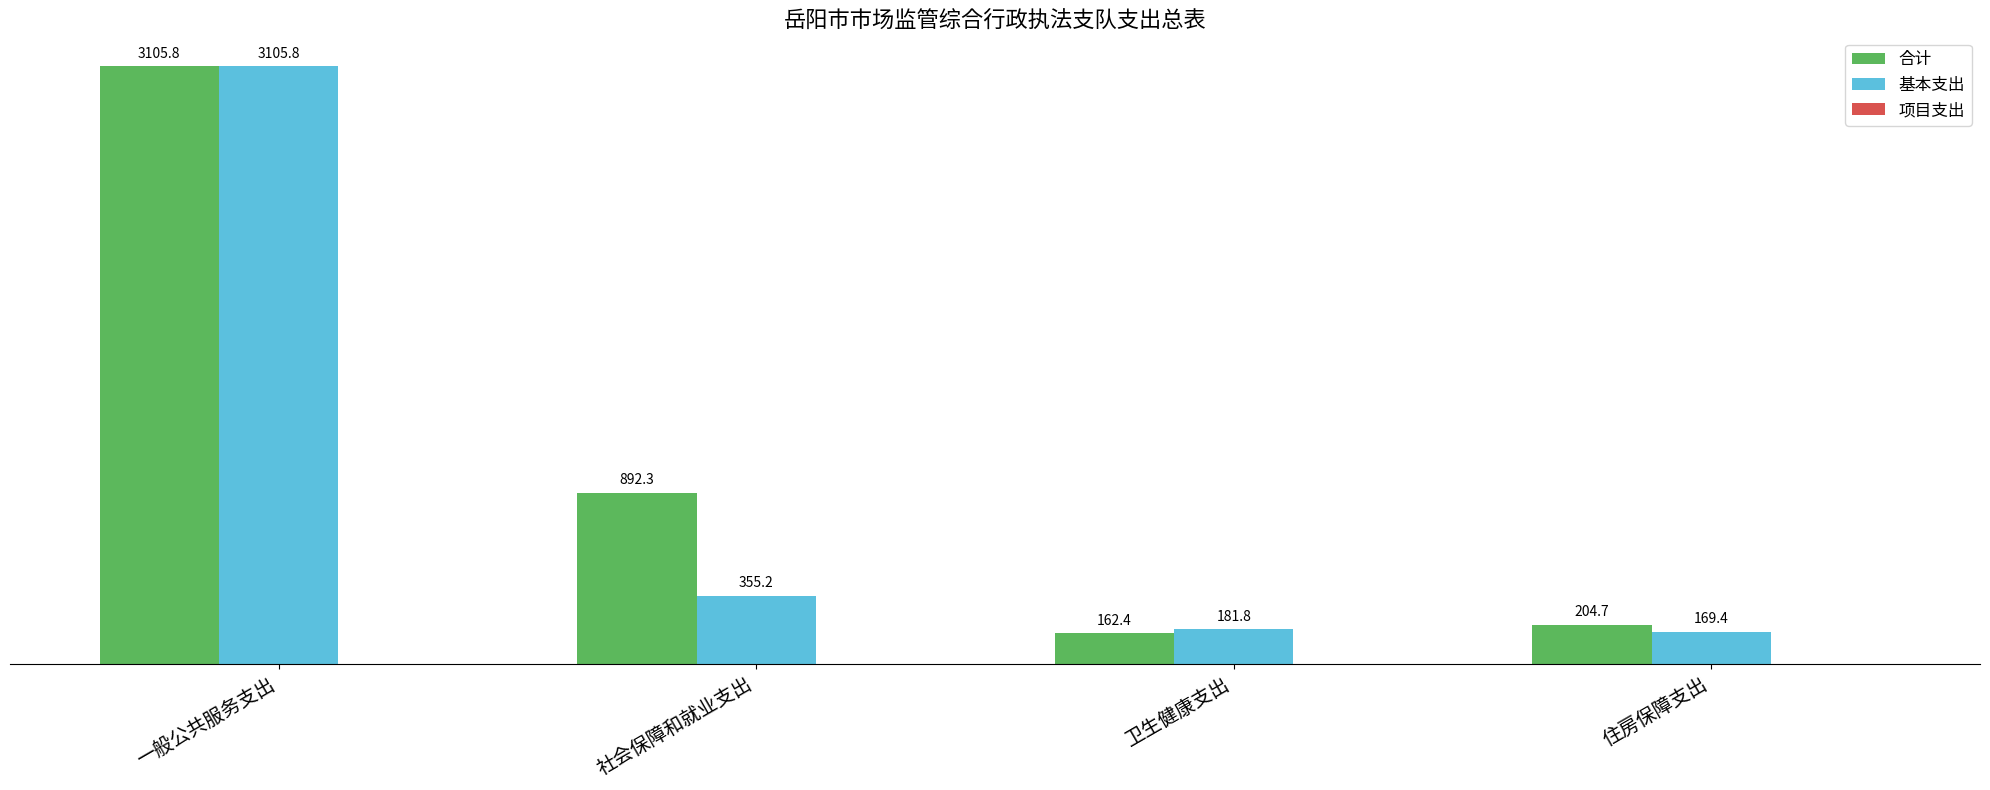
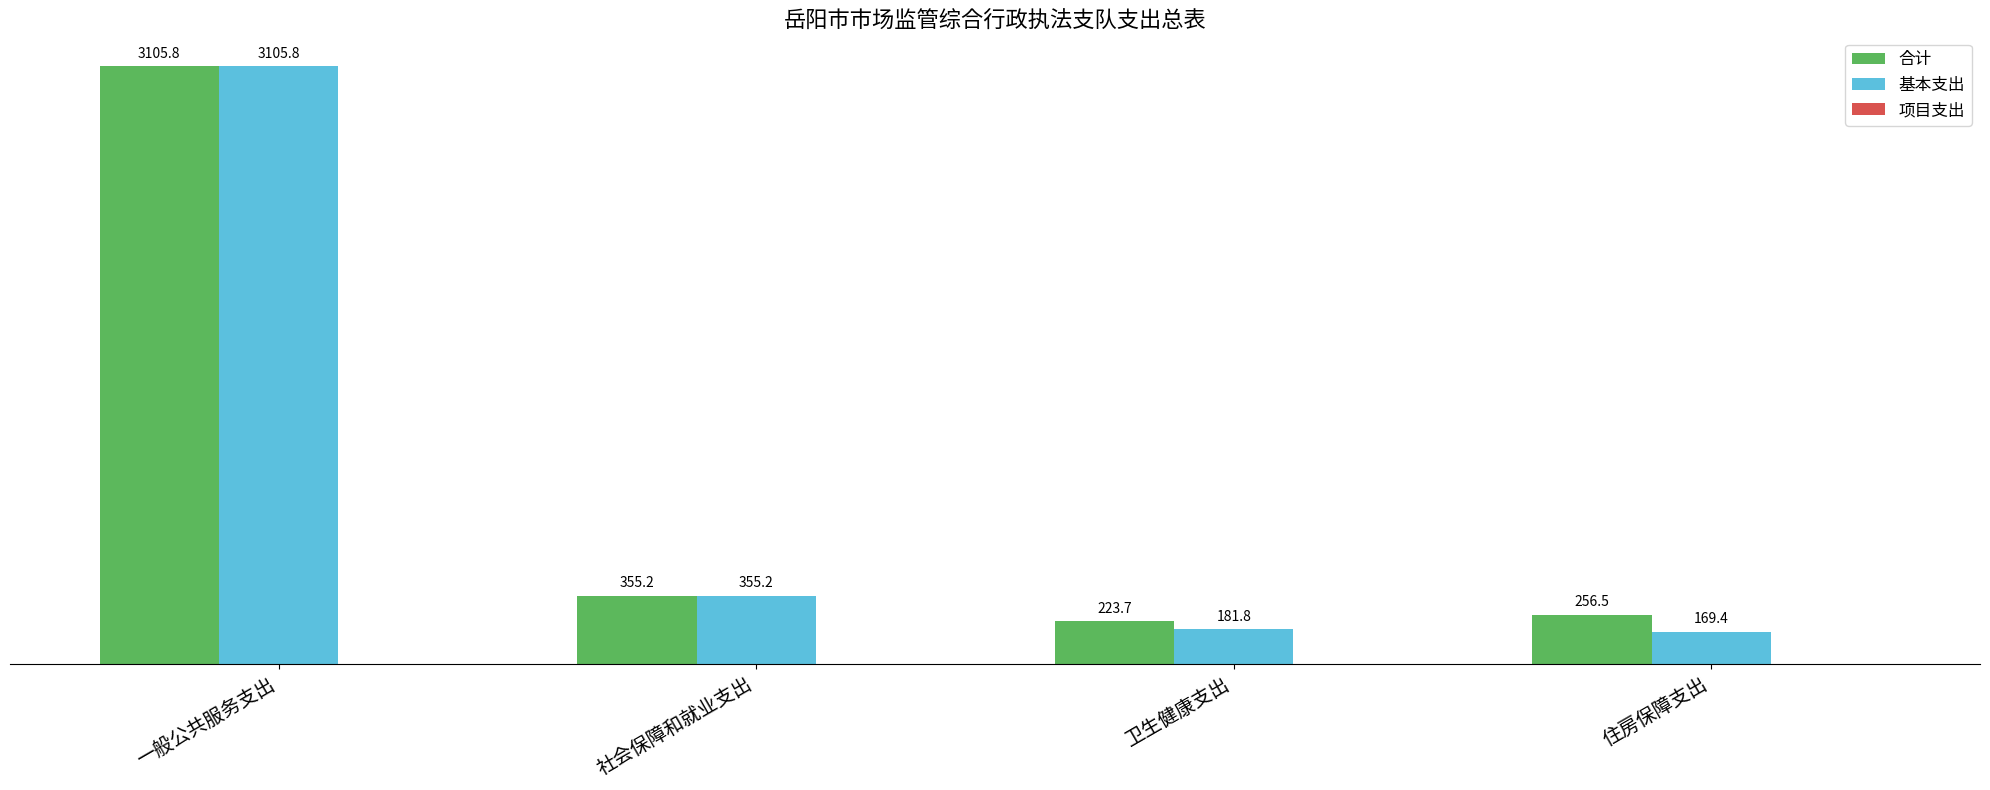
  {
    "合计": {
      "一般公共服务支出": 3105.8,
-     "社会保障和就业支出": 892.3,
-     "卫生健康支出": 162.4,
-     "住房保障支出": 204.7
+     "社会保障和就业支出": 355.2,
+     "卫生健康支出": 223.7,
+     "住房保障支出": 256.5
    },
    "基本支出": {
      "一般公共服务支出": 3105.8,
      "社会保障和就业支出": 355.2,
      "卫生健康支出": 181.8,
      "住房保障支出": 169.4
    }
  }
